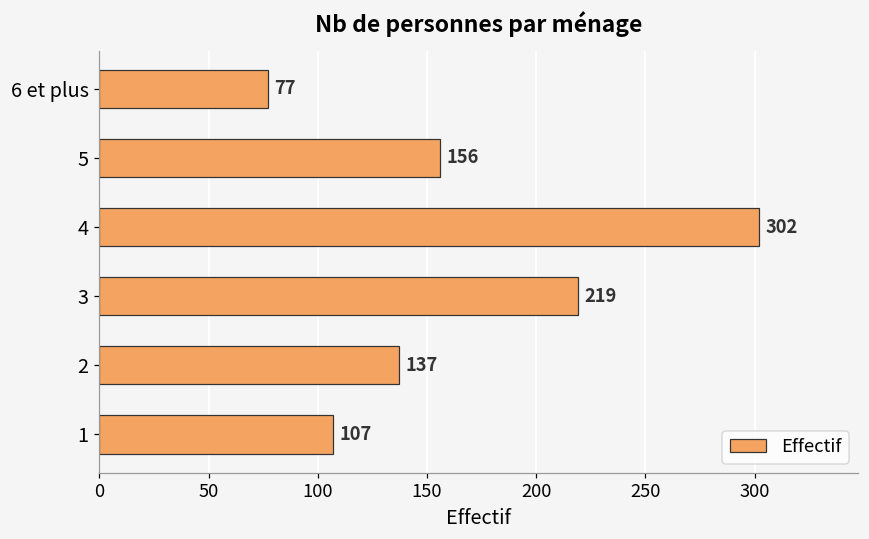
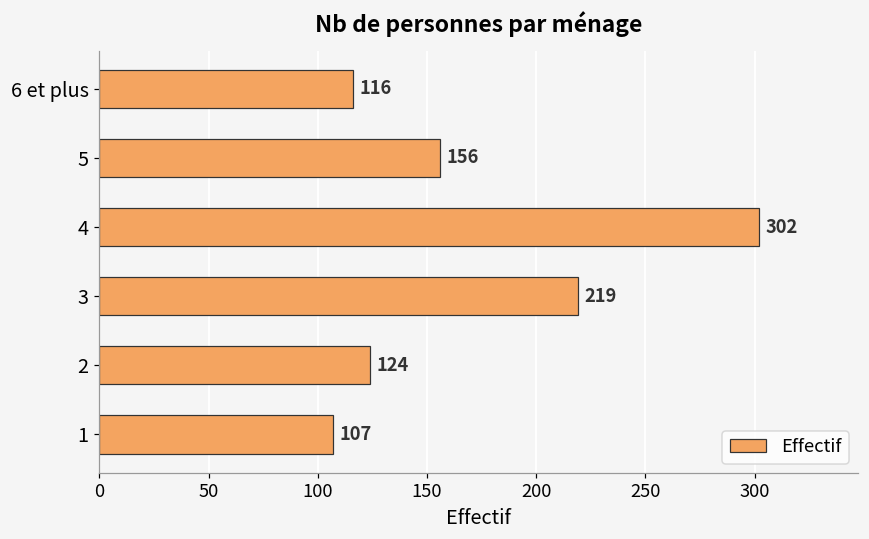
  {
-   "6 et plus": 77,
+   "6 et plus": 116,
    "5": 156,
    "4": 302,
    "3": 219,
-   "2": 137,
+   "2": 124,
    "1": 107
  }
